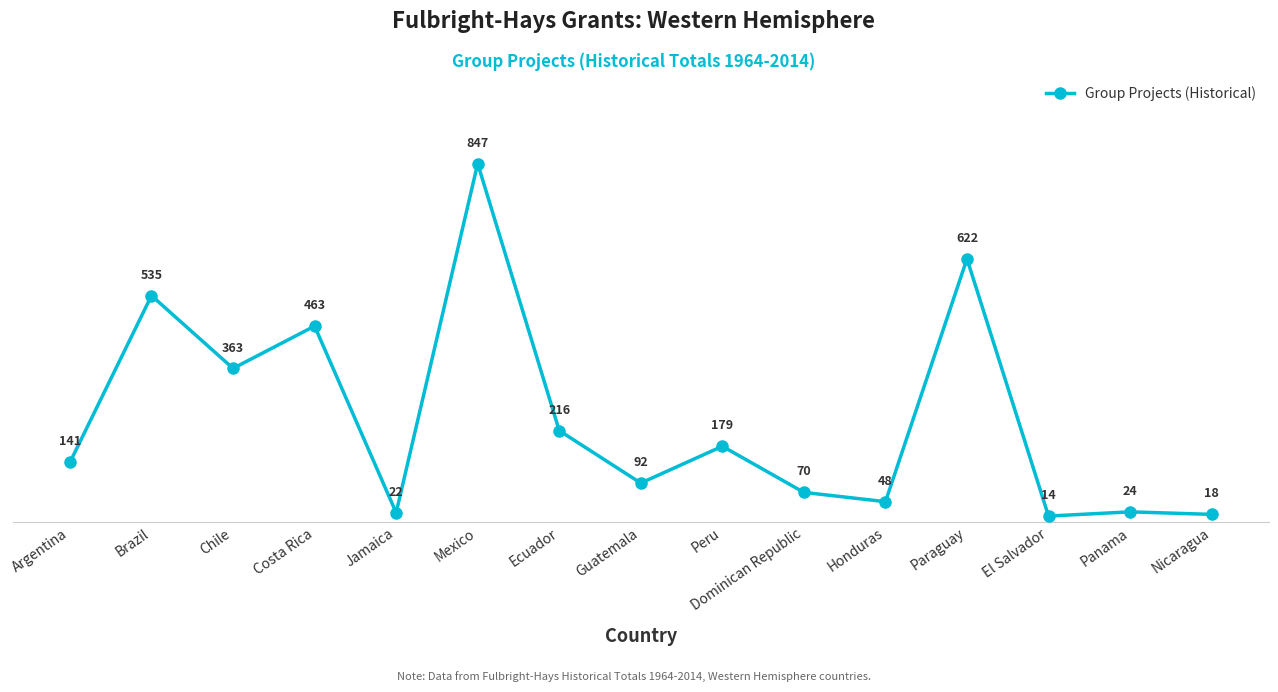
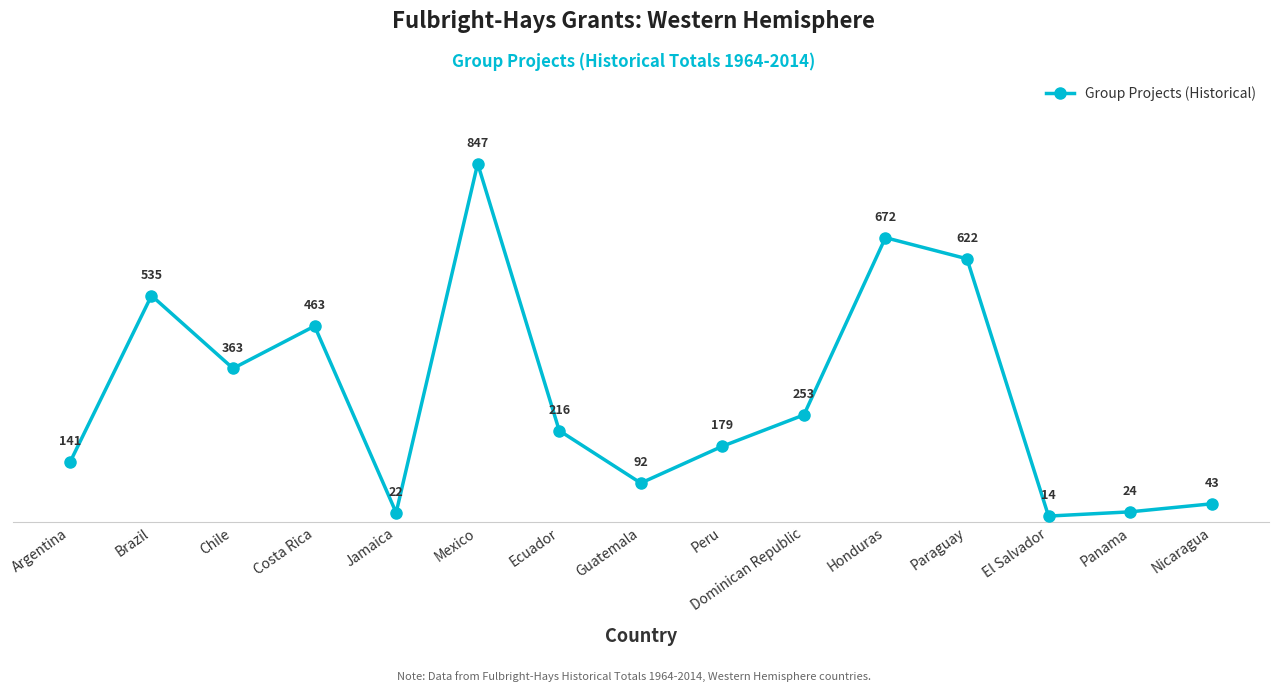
  {
    "Argentina": 141,
    "Brazil": 535,
    "Chile": 363,
    "Costa Rica": 463,
    "Jamaica": 22,
    "Mexico": 847,
    "Ecuador": 216,
    "Guatemala": 92,
    "Peru": 179,
-   "Dominican Republic": 70,
-   "Honduras": 48,
+   "Dominican Republic": 253,
+   "Honduras": 672,
    "Paraguay": 622,
    "El Salvador": 14,
    "Panama": 24,
-   "Nicaragua": 18
+   "Nicaragua": 43
  }
